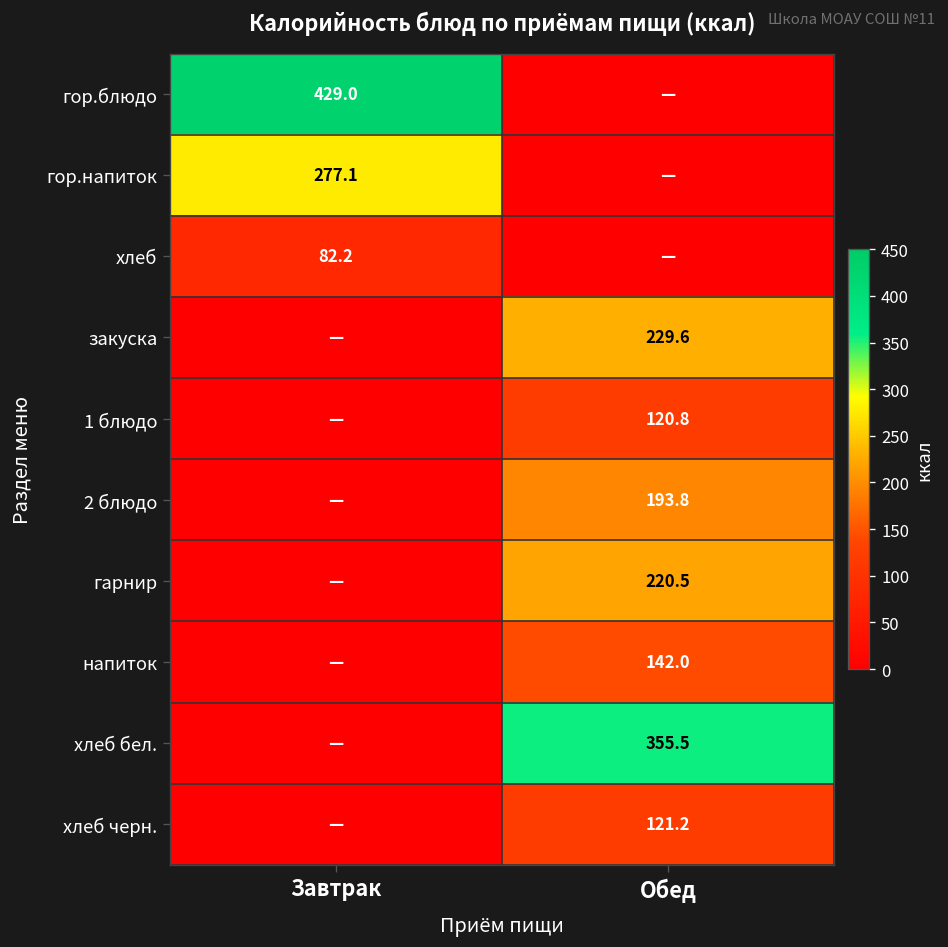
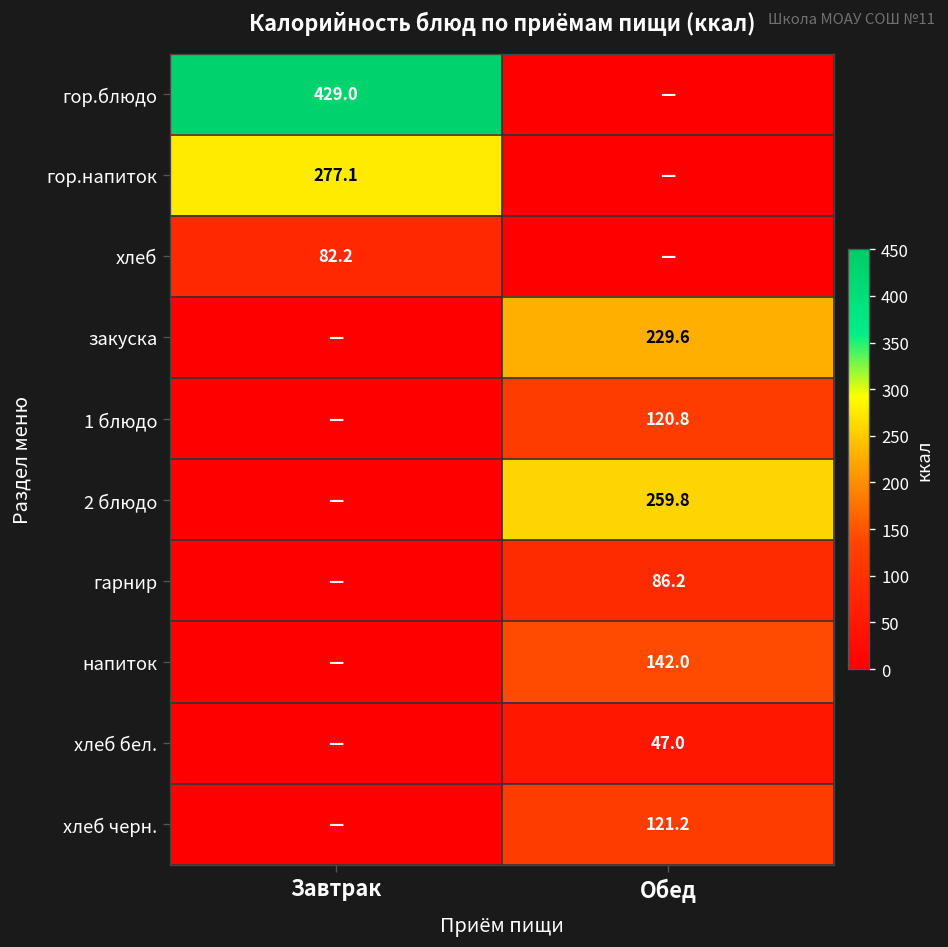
  {
    "гор.блюдо": {
      "Завтрак": 429.0
    },
    "гор.напиток": {
      "Завтрак": 277.1
    },
    "хлеб": {
      "Завтрак": 82.2
    },
    "закуска": {
      "Обед": 229.6
    },
    "1 блюдо": {
      "Обед": 120.8
    },
    "2 блюдо": {
-     "Обед": 193.8
+     "Обед": 259.8
    },
    "гарнир": {
-     "Обед": 220.5
+     "Обед": 86.2
    },
    "напиток": {
      "Обед": 142.0
    },
    "хлеб бел.": {
-     "Обед": 355.5
+     "Обед": 47.0
    },
    "хлеб черн.": {
      "Обед": 121.2
    }
  }
